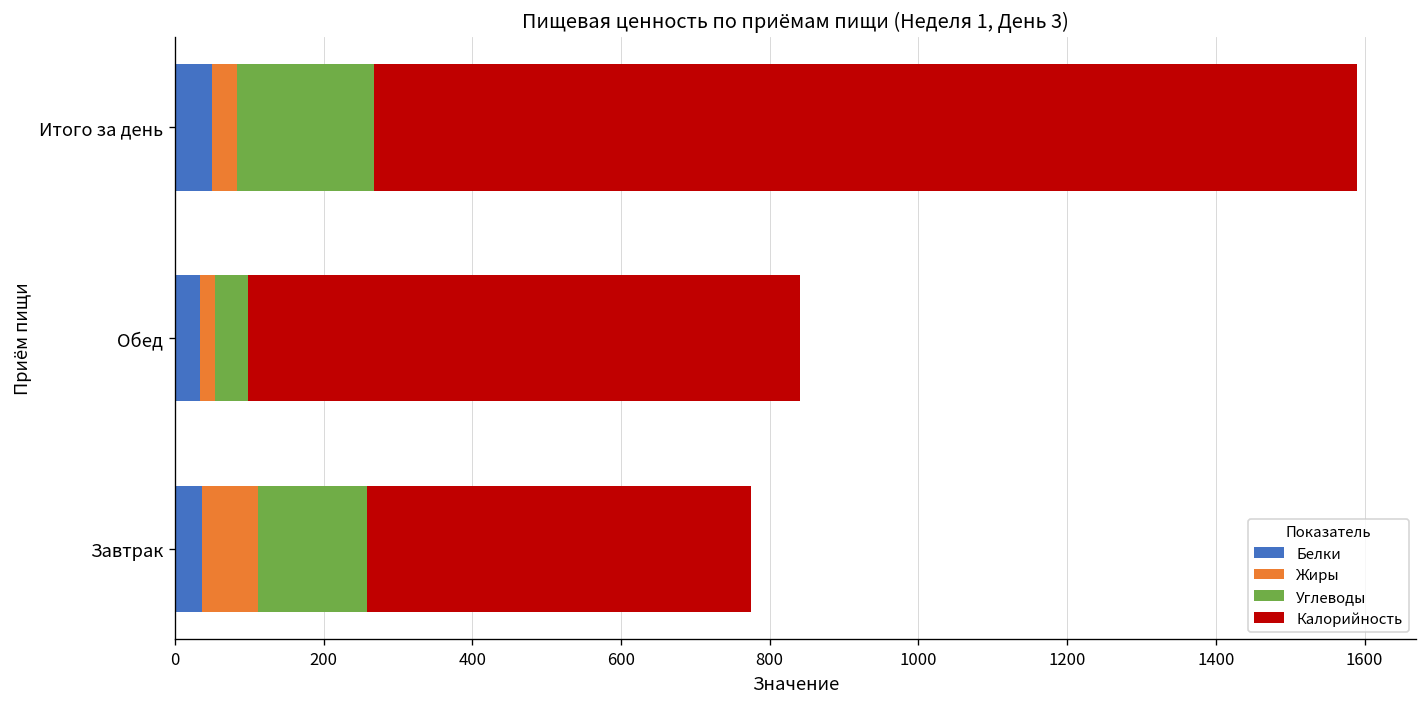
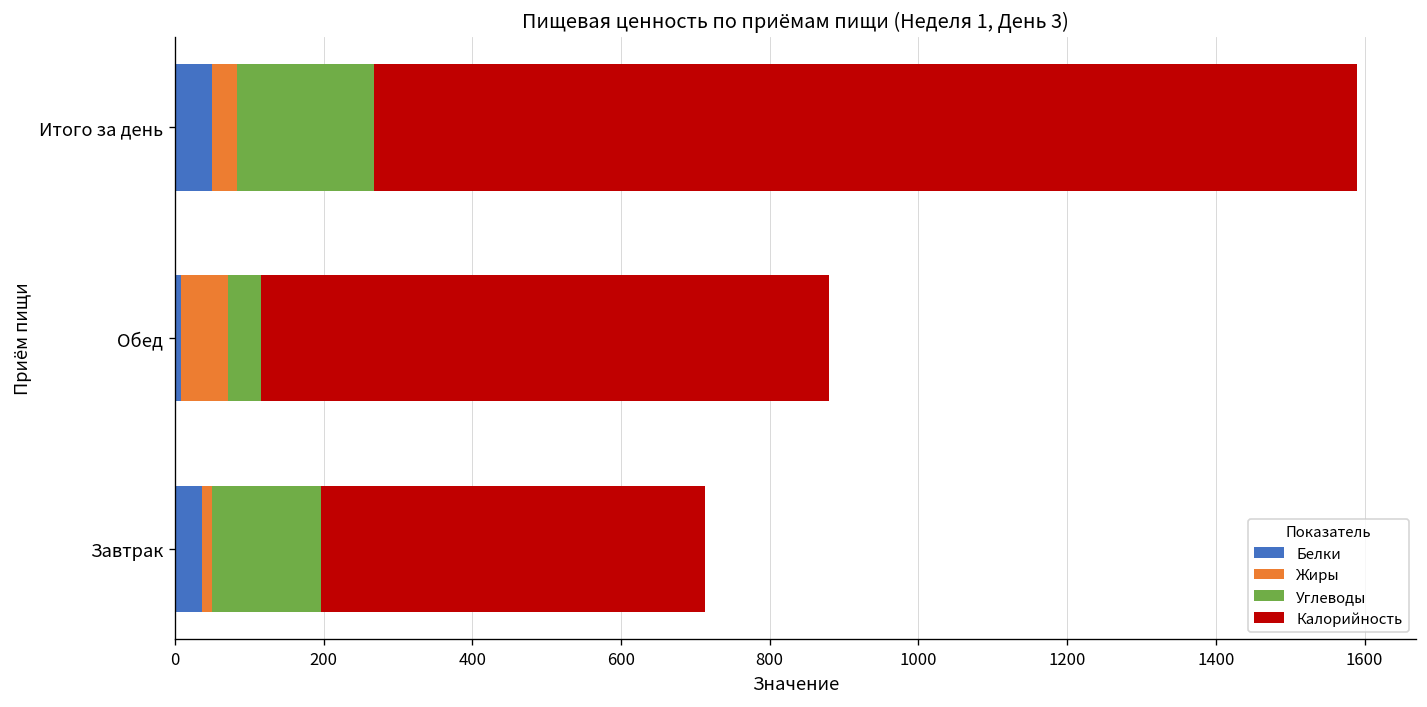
  {
    "Белки": {
      "Итого за день": 50,
-     "Обед": 30,
+     "Обед": 10,
      "Завтрак": 40
    },
    "Жиры": {
      "Итого за день": 30,
-     "Обед": 20,
-     "Завтрак": 80
+     "Обед": 60,
+     "Завтрак": 10
    },
    "Углеводы": {
      "Итого за день": 180,
      "Обед": 40,
      "Завтрак": 150
    },
    "Калорийность": {
      "Итого за день": 1320,
-     "Обед": 740,
+     "Обед": 760,
      "Завтрак": 520
    }
  }
